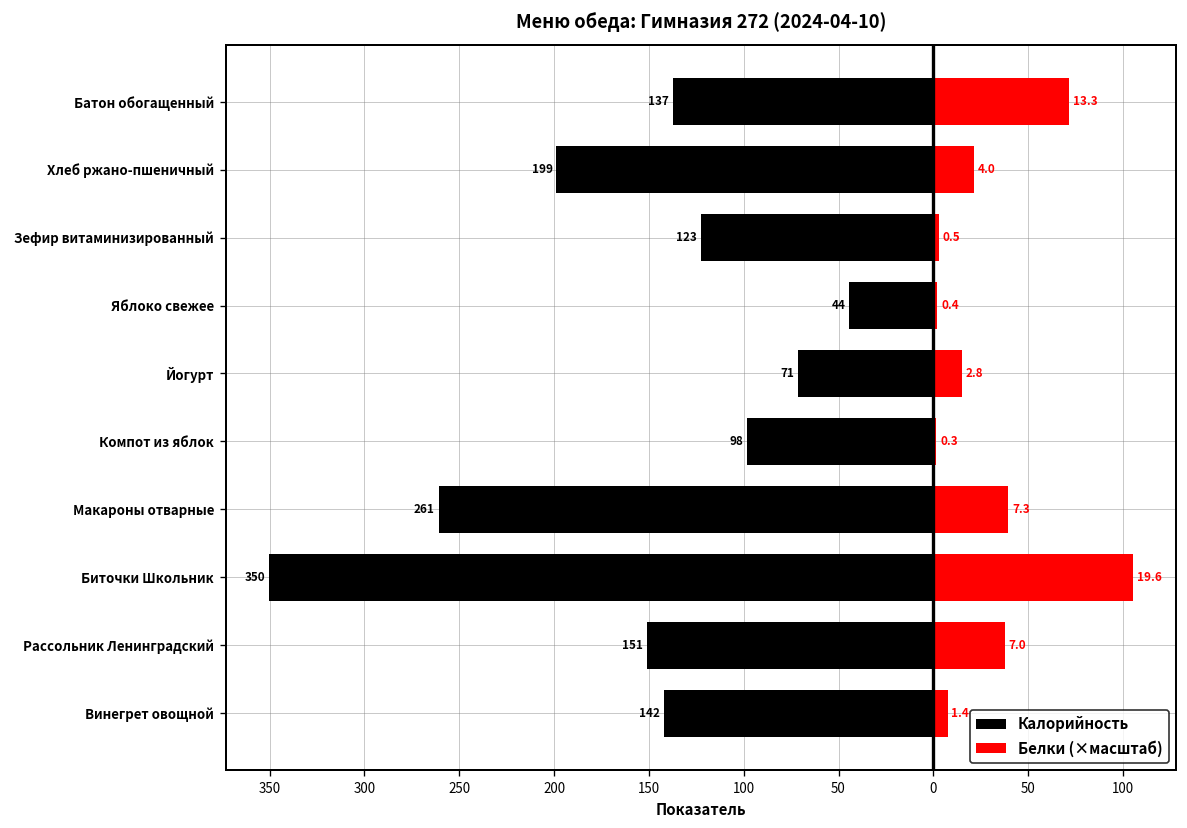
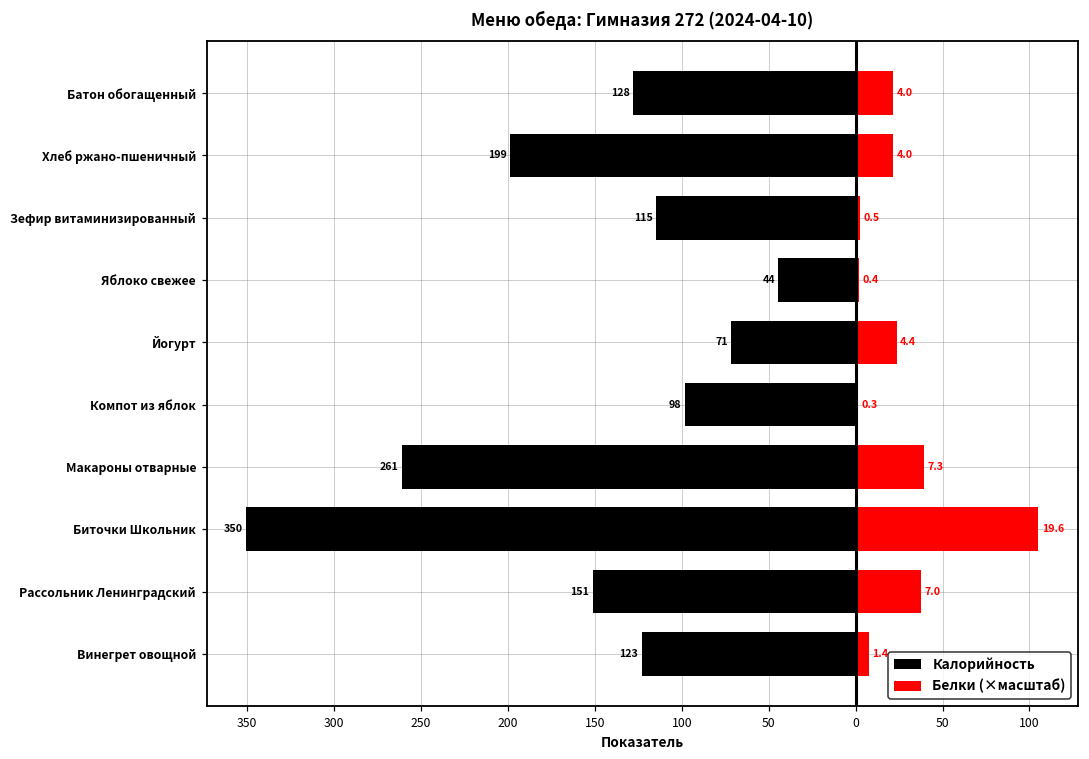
  {
    "Калорийность": {
-     "Батон обогащенный": 137,
-     "Зефир витаминизированный": 123,
-     "Винегрет овощной": 142
+     "Батон обогащенный": 128,
+     "Зефир витаминизированный": 115,
+     "Винегрет овощной": 123
    },
    "Белки (×масштаб)": {
-     "Батон обогащенный": 13.3,
-     "Йогурт": 2.8
+     "Батон обогащенный": 4.0,
+     "Йогурт": 4.4
    }
  }
